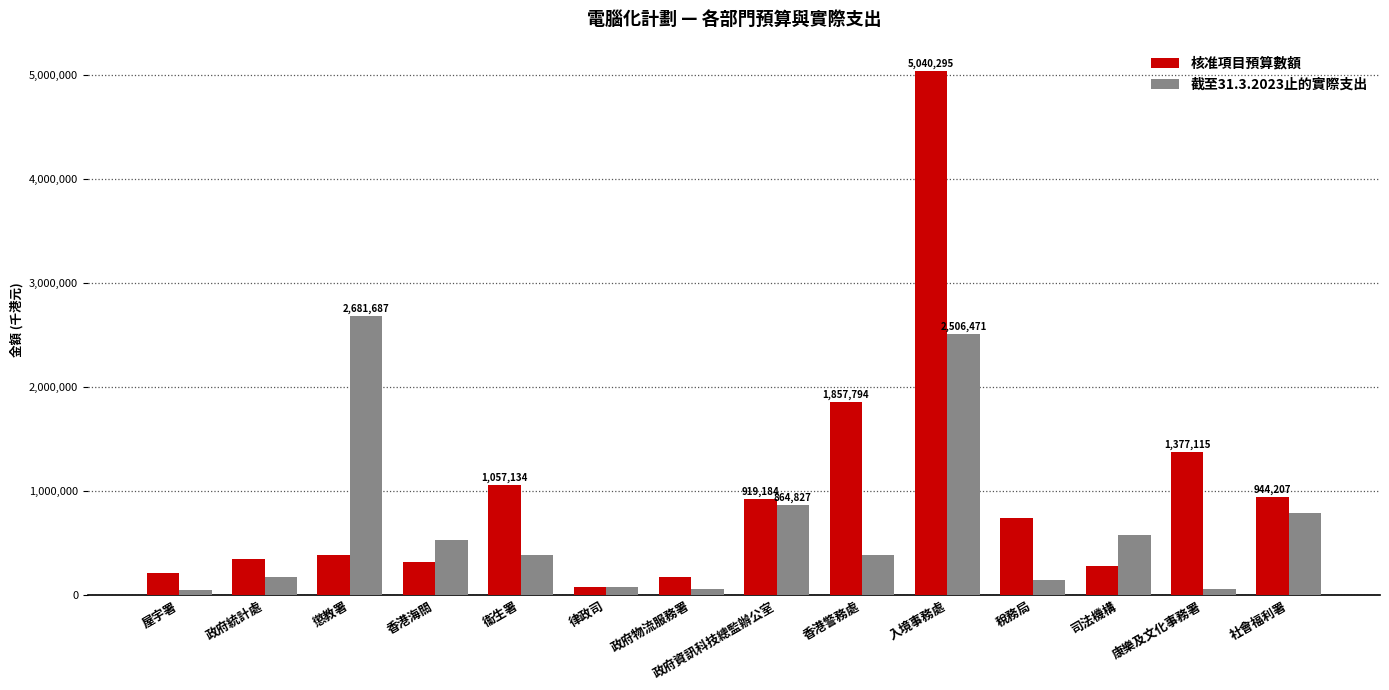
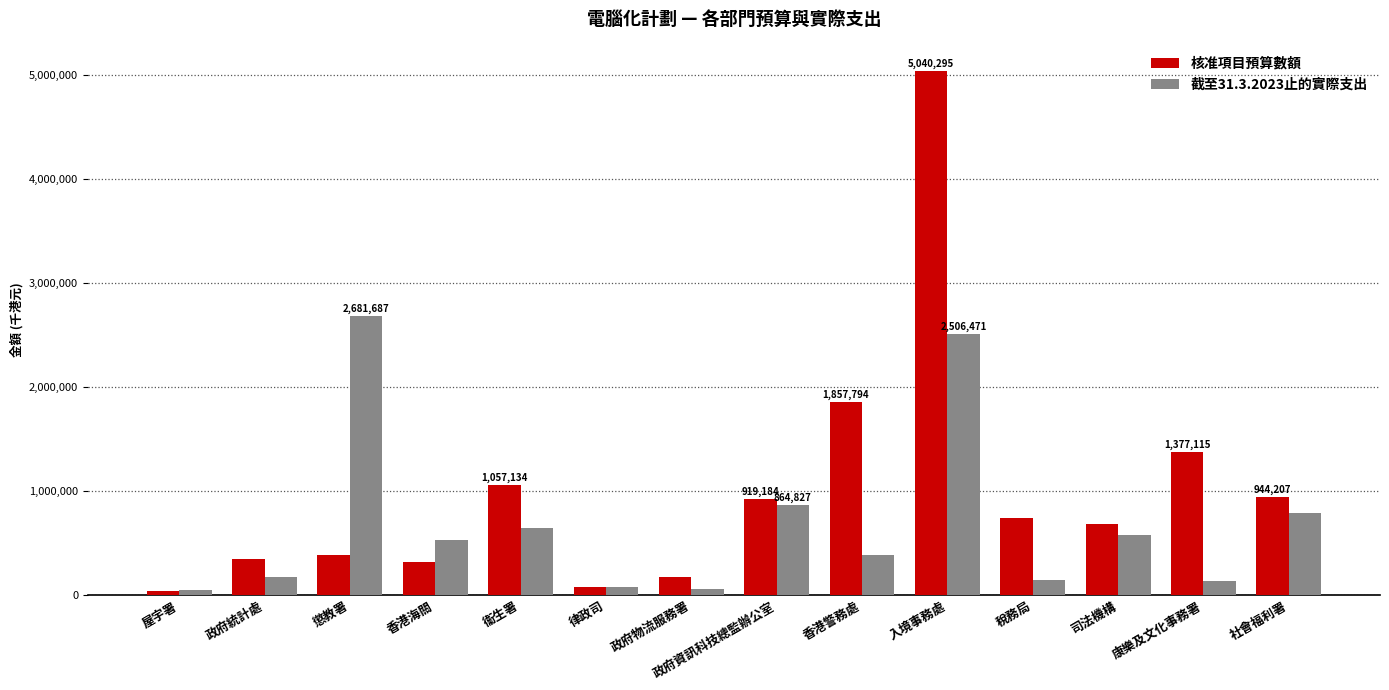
  {
    "核准項目預算數額": {
-     "屋宇署": "210,000",
+     "屋宇署": "40,000",
      "政府統計處": "350,000",
      "懲教署": "390,000",
      "香港海關": "320,000",
      "律政司": "80,000",
      "政府物流服務署": "170,000",
      "稅務局": "740,000",
-     "司法機構": "280,000"
+     "司法機構": "680,000"
    },
    "截至31.3.2023止的實際支出": {
      "屋宇署": "50,000",
      "政府統計處": "180,000",
      "香港海關": "530,000",
-     "衞生署": "380,000",
+     "衞生署": "640,000",
      "律政司": "70,000",
      "政府物流服務署": "60,000",
      "香港警務處": "390,000",
      "稅務局": "140,000",
      "司法機構": "580,000",
-     "康樂及文化事務署": "60,000",
+     "康樂及文化事務署": "130,000",
      "社會福利署": "790,000"
    }
  }
